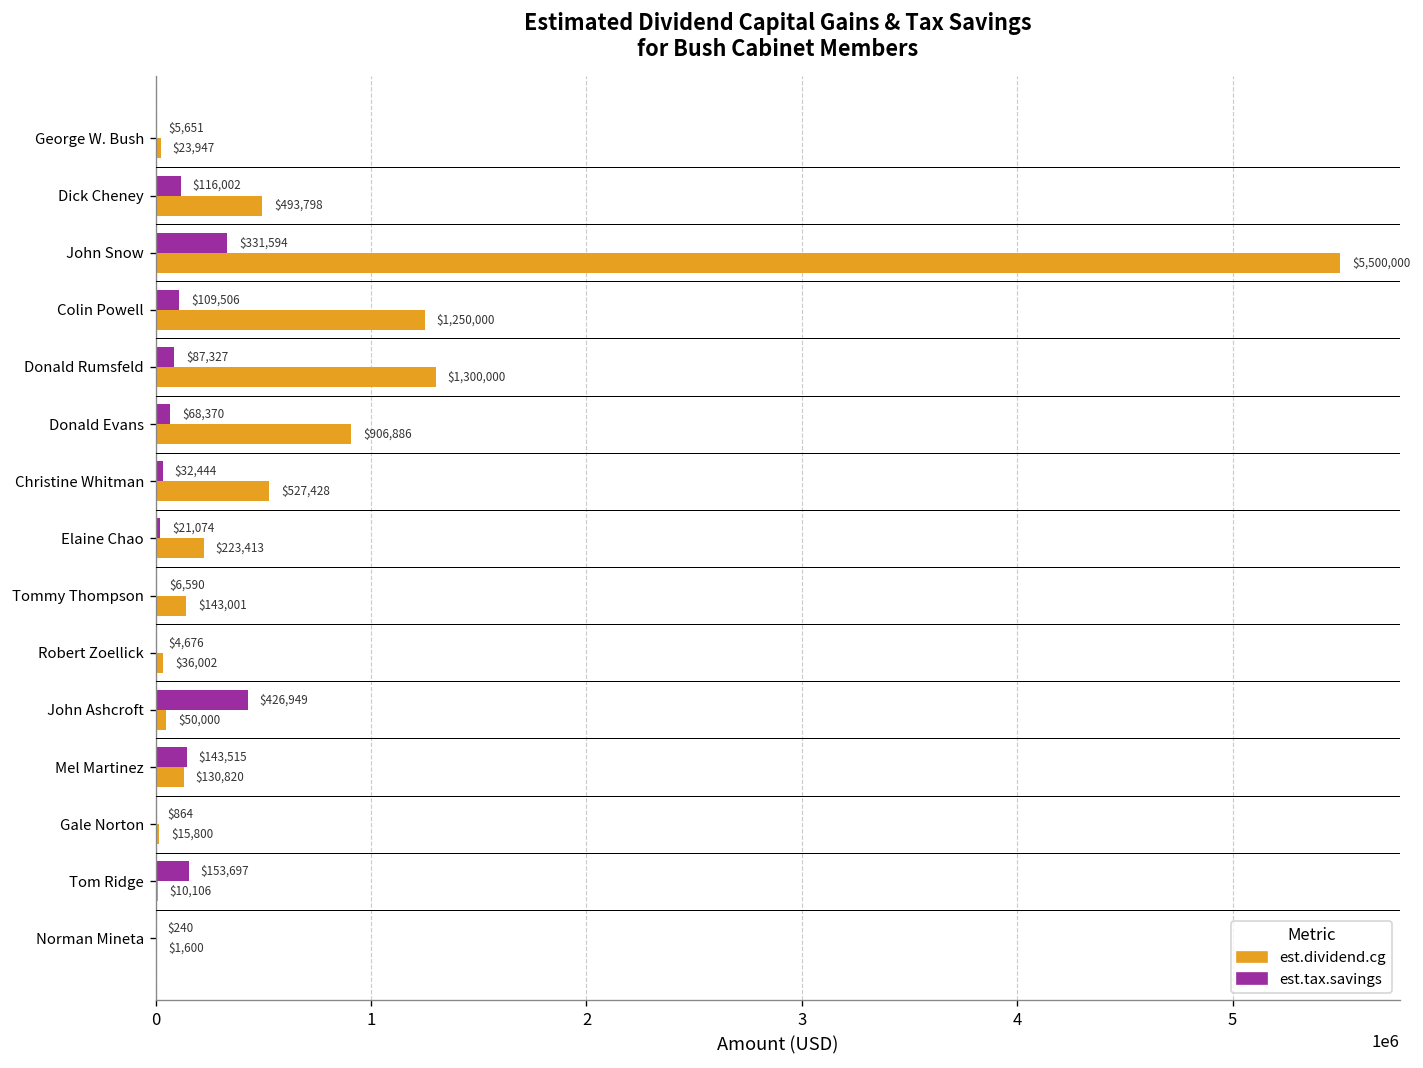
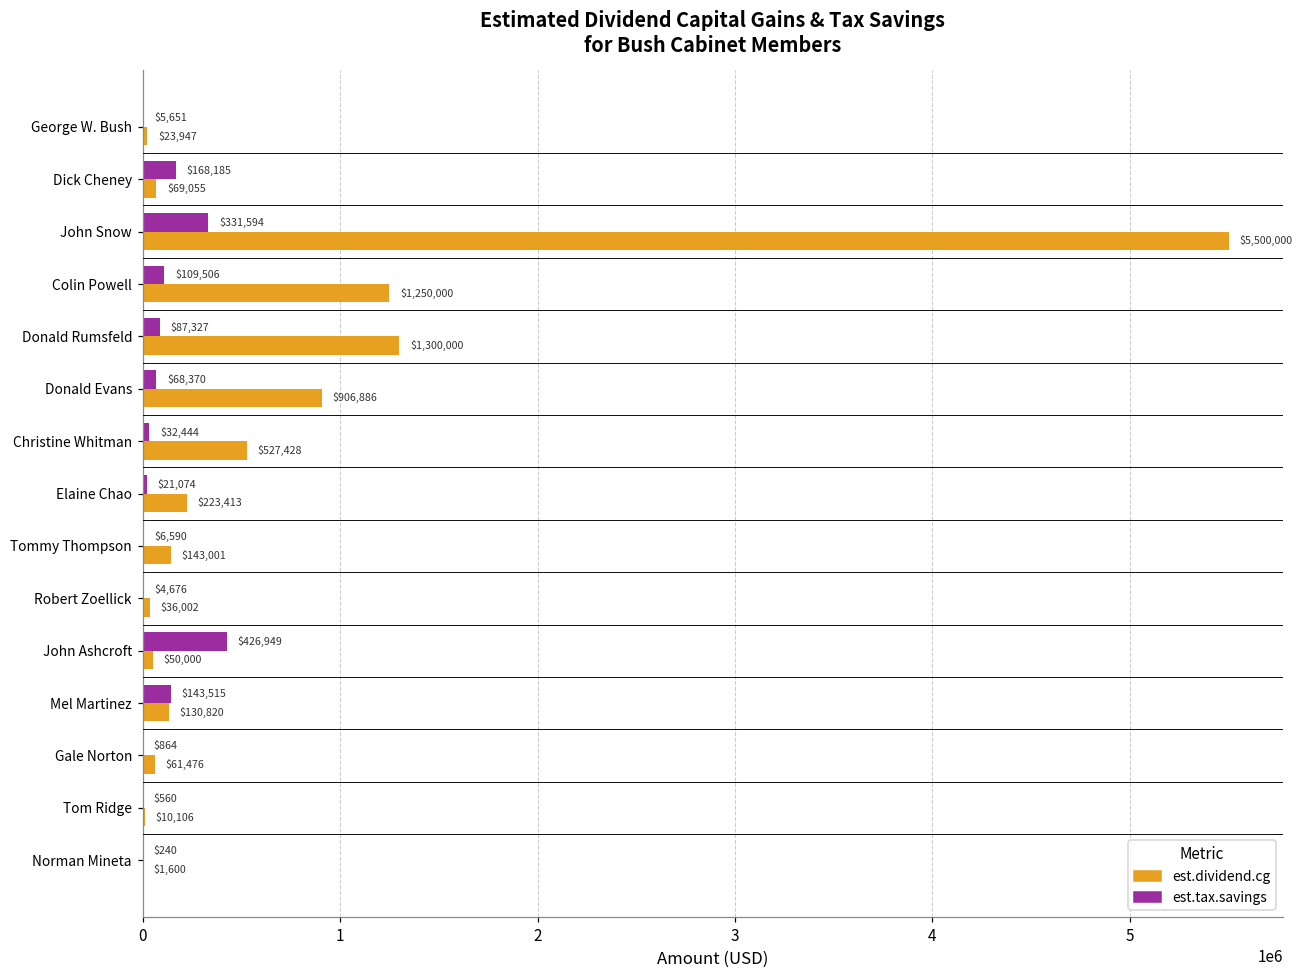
  {
    "est.dividend.cg": {
      "George W. Bush": "$23,947",
-     "Dick Cheney": "$493,798",
+     "Dick Cheney": "$69,055",
      "John Snow": "$5,500,000",
      "Colin Powell": "$1,250,000",
      "Donald Rumsfeld": "$1,300,000",
      "Donald Evans": "$906,886",
      "Christine Whitman": "$527,428",
      "Elaine Chao": "$223,413",
      "Tommy Thompson": "$143,001",
      "Robert Zoellick": "$36,002",
      "John Ashcroft": "$50,000",
      "Mel Martinez": "$130,820",
-     "Gale Norton": "$15,800",
+     "Gale Norton": "$61,476",
      "Tom Ridge": "$10,106",
      "Norman Mineta": "$1,600"
    },
    "est.tax.savings": {
      "George W. Bush": "$5,651",
-     "Dick Cheney": "$116,002",
+     "Dick Cheney": "$168,185",
      "John Snow": "$331,594",
      "Colin Powell": "$109,506",
      "Donald Rumsfeld": "$87,327",
      "Donald Evans": "$68,370",
      "Christine Whitman": "$32,444",
      "Elaine Chao": "$21,074",
      "Tommy Thompson": "$6,590",
      "Robert Zoellick": "$4,676",
      "John Ashcroft": "$426,949",
      "Mel Martinez": "$143,515",
      "Gale Norton": "$864",
-     "Tom Ridge": "$153,697",
+     "Tom Ridge": "$560",
      "Norman Mineta": "$240"
    }
  }
